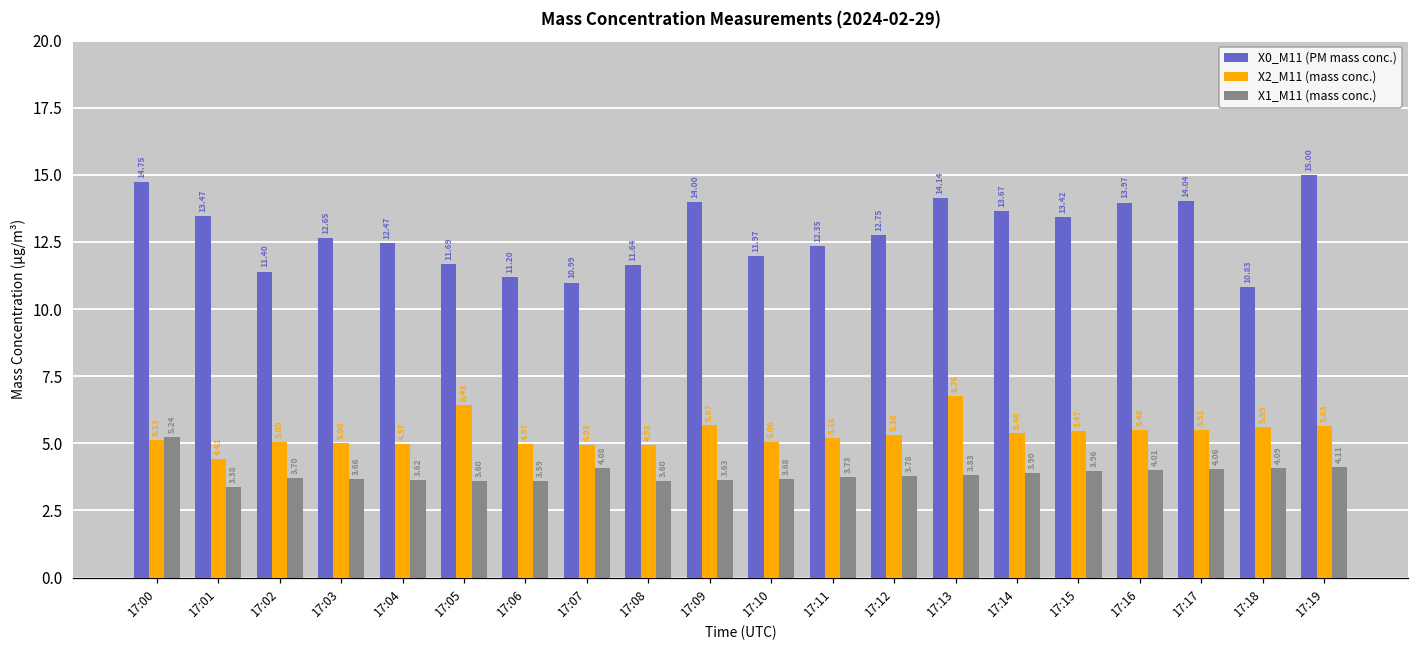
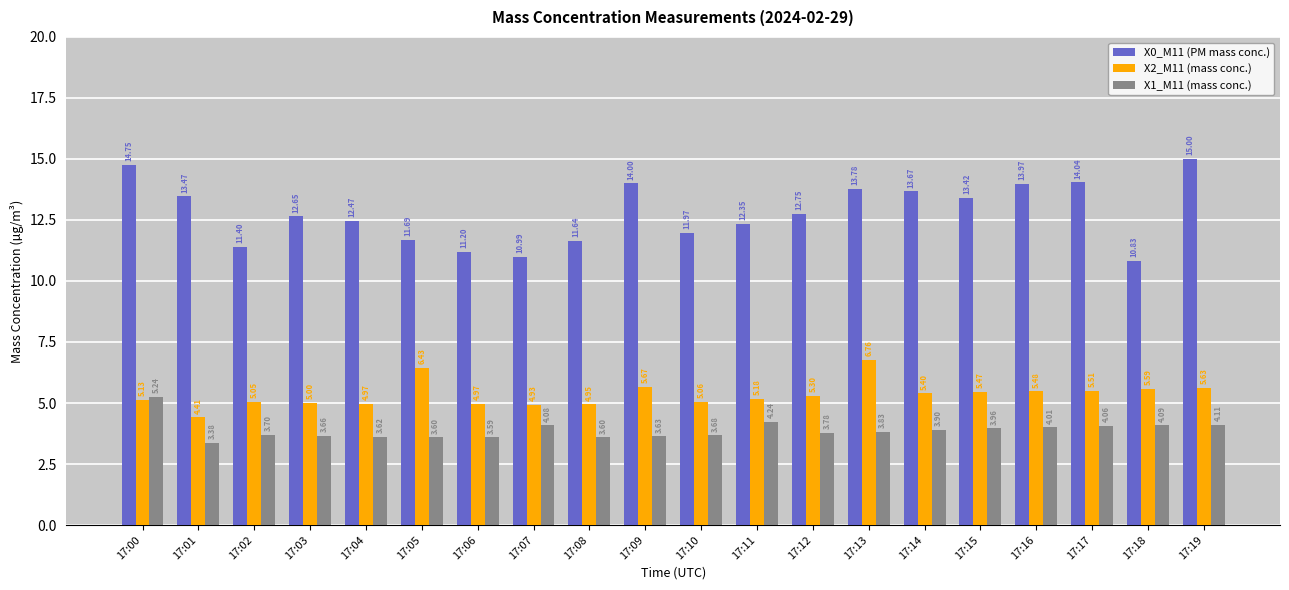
  {
    "X0_M11 (PM mass conc.)": {
      "17:00": 14.75,
      "17:01": 13.47,
      "17:02": 11.40,
      "17:03": 12.65,
      "17:04": 12.47,
      "17:05": 11.69,
      "17:06": 11.20,
      "17:07": 10.99,
      "17:08": 11.64,
      "17:09": 14.00,
      "17:10": 11.97,
      "17:11": 12.35,
      "17:12": 12.75,
-     "17:13": 14.14,
+     "17:13": 13.78,
      "17:14": 13.67,
      "17:15": 13.42,
      "17:16": 13.97,
      "17:17": 14.04,
      "17:18": 10.83,
      "17:19": 15.00
    },
    "X2_M11 (mass conc.)": {
      "17:00": 5.13,
      "17:01": 4.41,
      "17:02": 5.05,
      "17:03": 5.00,
      "17:04": 4.97,
      "17:05": 6.43,
      "17:06": 4.97,
      "17:07": 4.93,
      "17:08": 4.95,
      "17:09": 5.67,
      "17:10": 5.06,
      "17:11": 5.18,
      "17:12": 5.30,
      "17:13": 6.76,
      "17:14": 5.40,
      "17:15": 5.47,
      "17:16": 5.48,
      "17:17": 5.51,
      "17:18": 5.59,
      "17:19": 5.63
    },
    "X1_M11 (mass conc.)": {
      "17:00": 5.24,
      "17:01": 3.38,
      "17:02": 3.70,
      "17:03": 3.66,
      "17:04": 3.62,
      "17:05": 3.60,
      "17:06": 3.59,
      "17:07": 4.08,
      "17:08": 3.60,
      "17:09": 3.63,
      "17:10": 3.68,
-     "17:11": 3.73,
+     "17:11": 4.24,
      "17:12": 3.78,
      "17:13": 3.83,
      "17:14": 3.90,
      "17:15": 3.96,
      "17:16": 4.01,
      "17:17": 4.06,
      "17:18": 4.09,
      "17:19": 4.11
    }
  }
